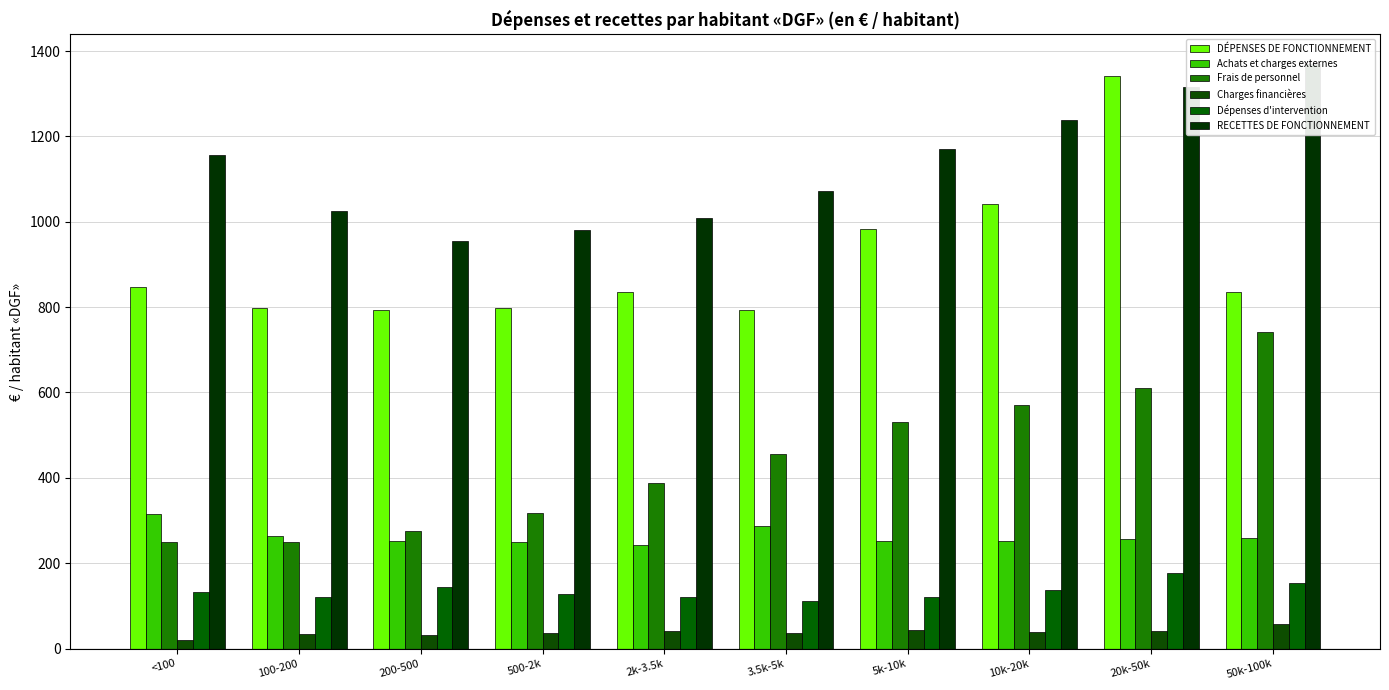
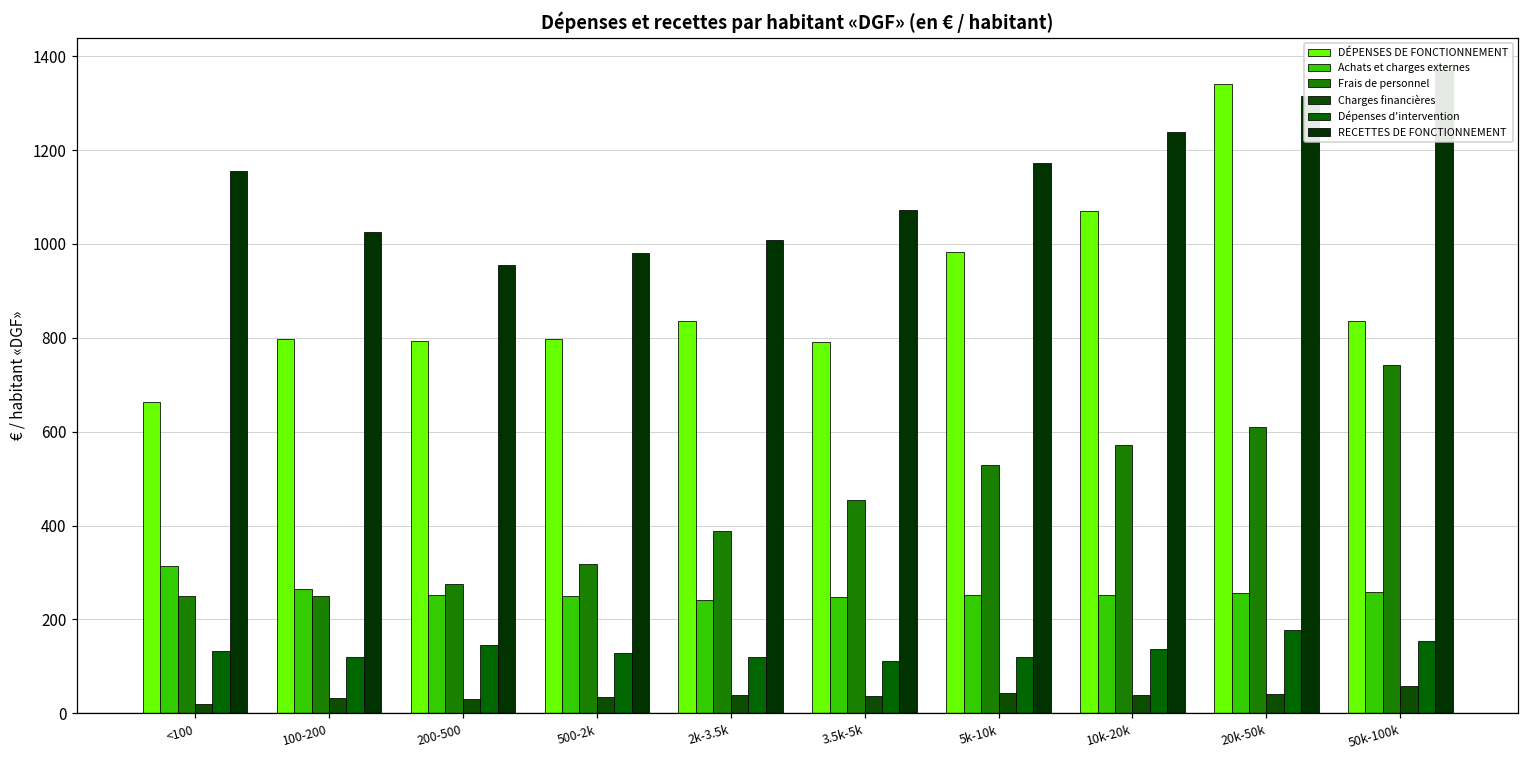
  {
    "DÉPENSES DE FONCTIONNEMENT": {
-     "<100": 850,
+     "<100": 660,
      "100-200": 800,
      "200-500": 790,
      "500-2k": 800,
      "2k-3.5k": 840,
      "3.5k-5k": 790,
      "5k-10k": 980,
-     "10k-20k": 1040,
+     "10k-20k": 1070,
      "20k-50k": 1340,
      "50k-100k": 840
    },
    "Achats et charges externes": {
      "<100": 310,
      "100-200": 260,
      "200-500": 250,
      "500-2k": 250,
      "2k-3.5k": 240,
-     "3.5k-5k": 290,
+     "3.5k-5k": 250,
      "5k-10k": 250,
      "10k-20k": 250,
      "20k-50k": 260,
      "50k-100k": 260
    }
  }
